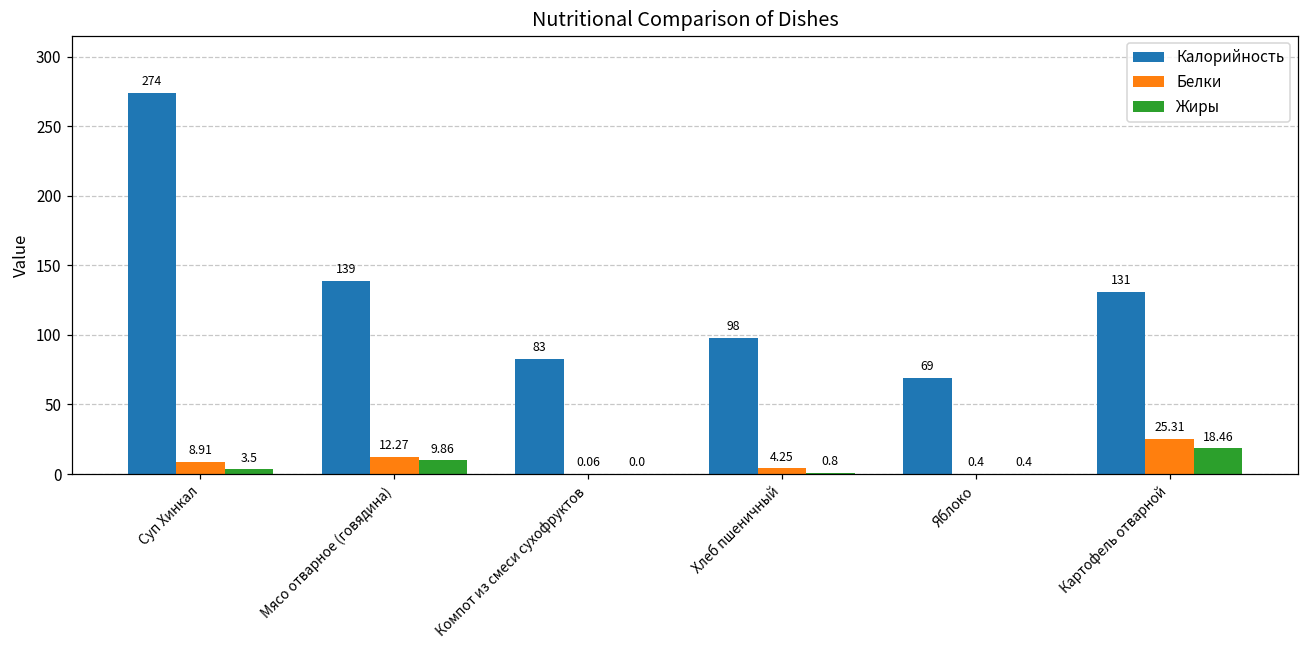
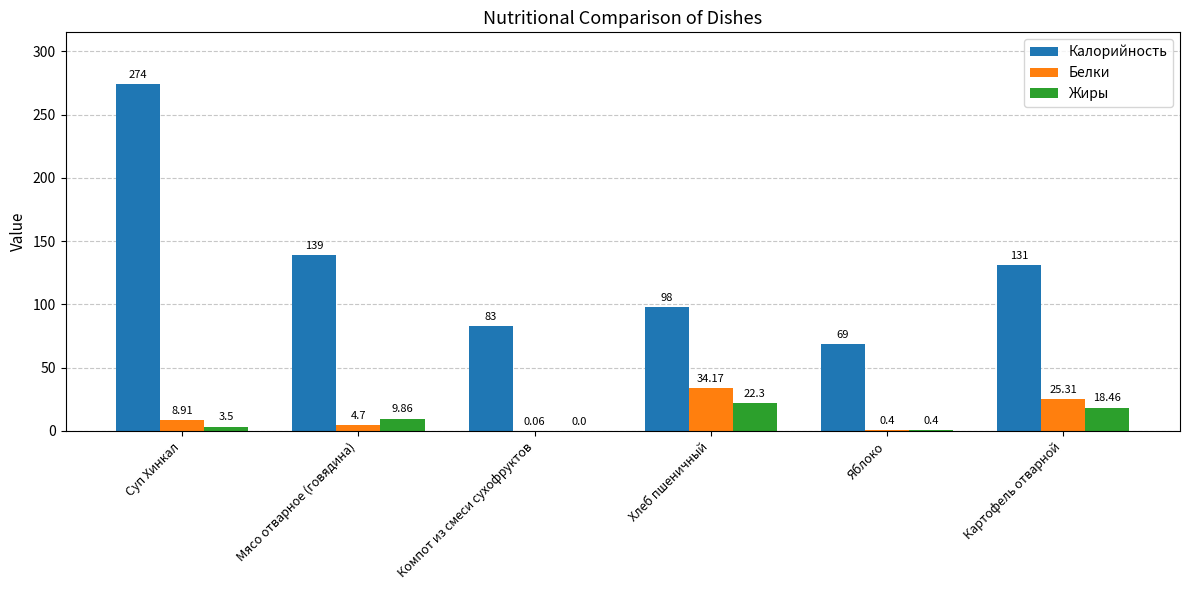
  {
    "Калорийность": {
      "Суп Хинкал": 274,
      "Мясо отварное (говядина)": 139,
      "Компот из смеси сухофруктов": 83,
      "Хлеб пшеничный": 98,
      "Яблоко": 69,
      "Картофель отварной": 131
    },
    "Белки": {
      "Суп Хинкал": 8.91,
-     "Мясо отварное (говядина)": 12.27,
+     "Мясо отварное (говядина)": 4.7,
      "Компот из смеси сухофруктов": 0.06,
-     "Хлеб пшеничный": 4.25,
+     "Хлеб пшеничный": 34.17,
      "Яблоко": 0.4,
      "Картофель отварной": 25.31
    },
    "Жиры": {
      "Суп Хинкал": 3.5,
      "Мясо отварное (говядина)": 9.86,
      "Компот из смеси сухофруктов": 0.0,
-     "Хлеб пшеничный": 0.8,
+     "Хлеб пшеничный": 22.3,
      "Яблоко": 0.4,
      "Картофель отварной": 18.46
    }
  }
